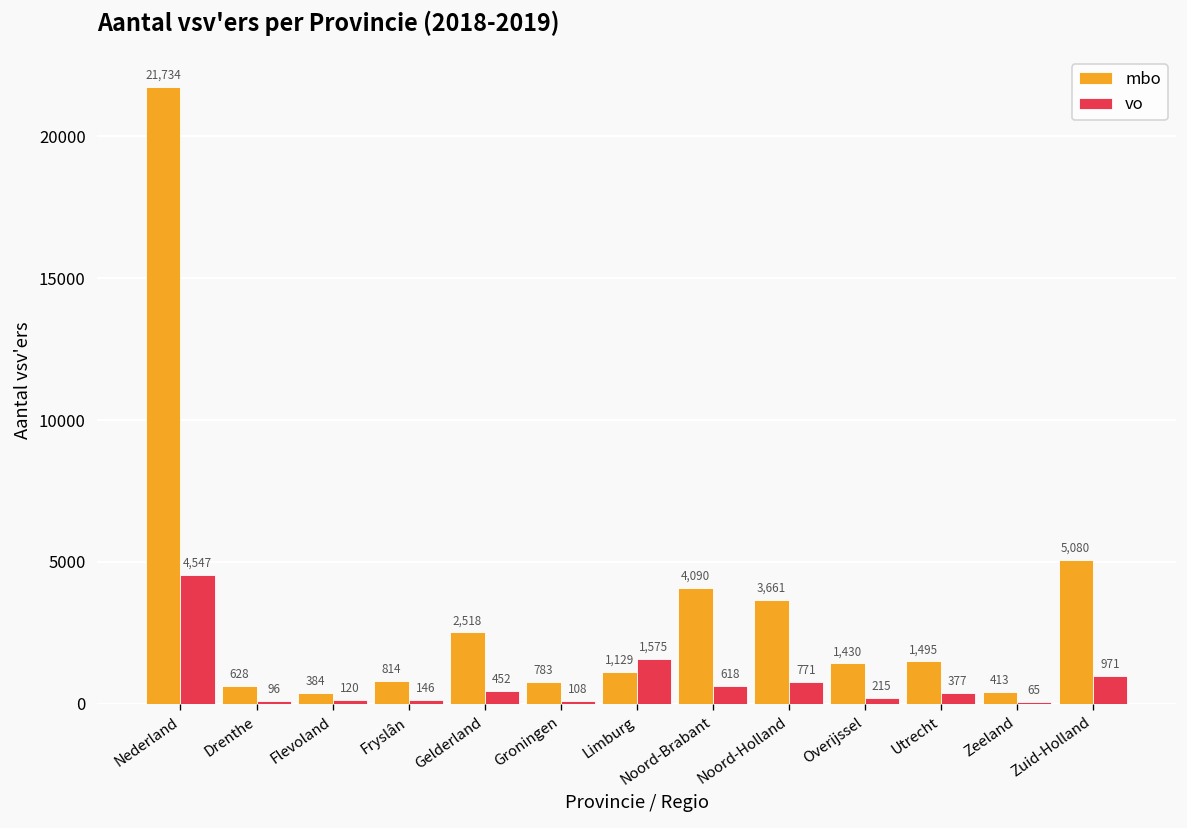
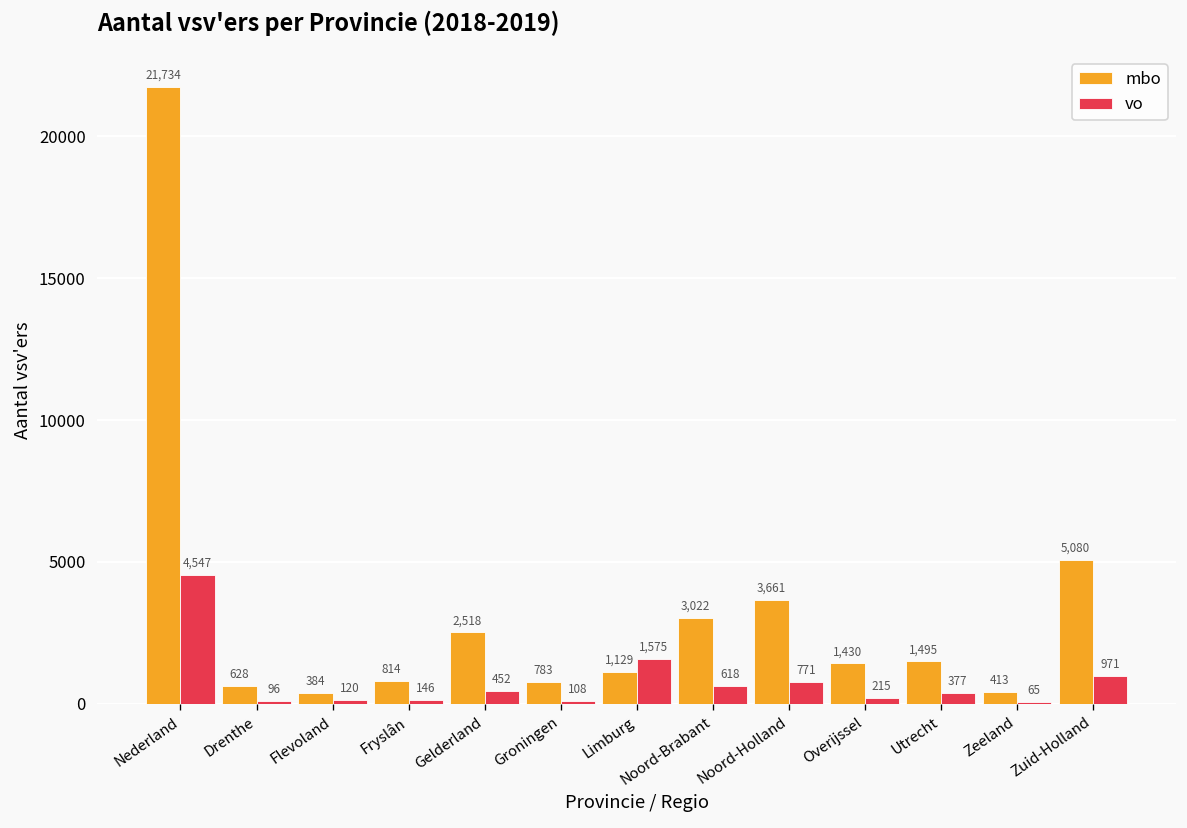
  {
    "mbo": {
      "Nederland": "21,734",
      "Drenthe": "628",
      "Flevoland": "384",
      "Fryslân": "814",
      "Gelderland": "2,518",
      "Groningen": "783",
      "Limburg": "1,129",
-     "Noord-Brabant": "4,090",
+     "Noord-Brabant": "3,022",
      "Noord-Holland": "3,661",
      "Overijssel": "1,430",
      "Utrecht": "1,495",
      "Zeeland": "413",
      "Zuid-Holland": "5,080"
    },
    "vo": {
      "Nederland": "4,547",
      "Drenthe": "96",
      "Flevoland": "120",
      "Fryslân": "146",
      "Gelderland": "452",
      "Groningen": "108",
      "Limburg": "1,575",
      "Noord-Brabant": "618",
      "Noord-Holland": "771",
      "Overijssel": "215",
      "Utrecht": "377",
      "Zeeland": "65",
      "Zuid-Holland": "971"
    }
  }
